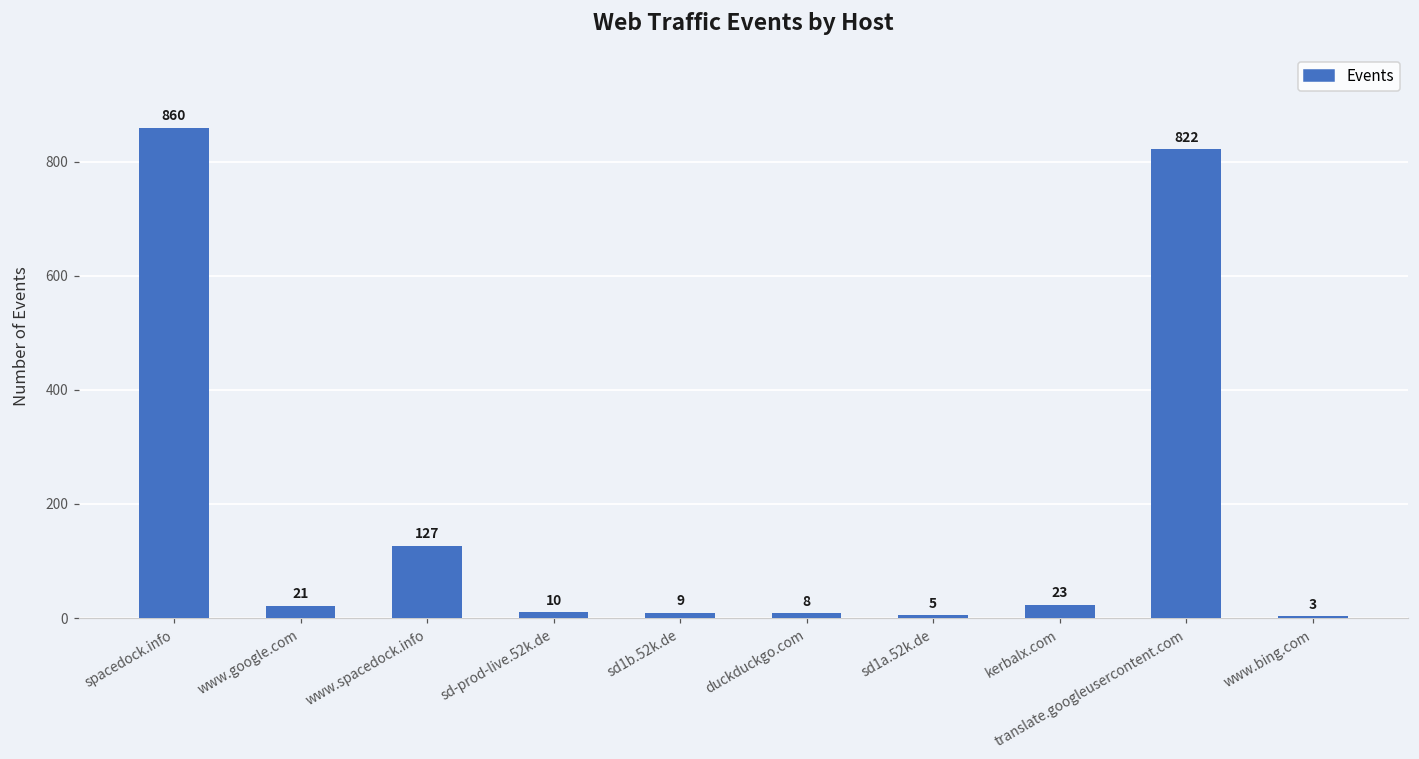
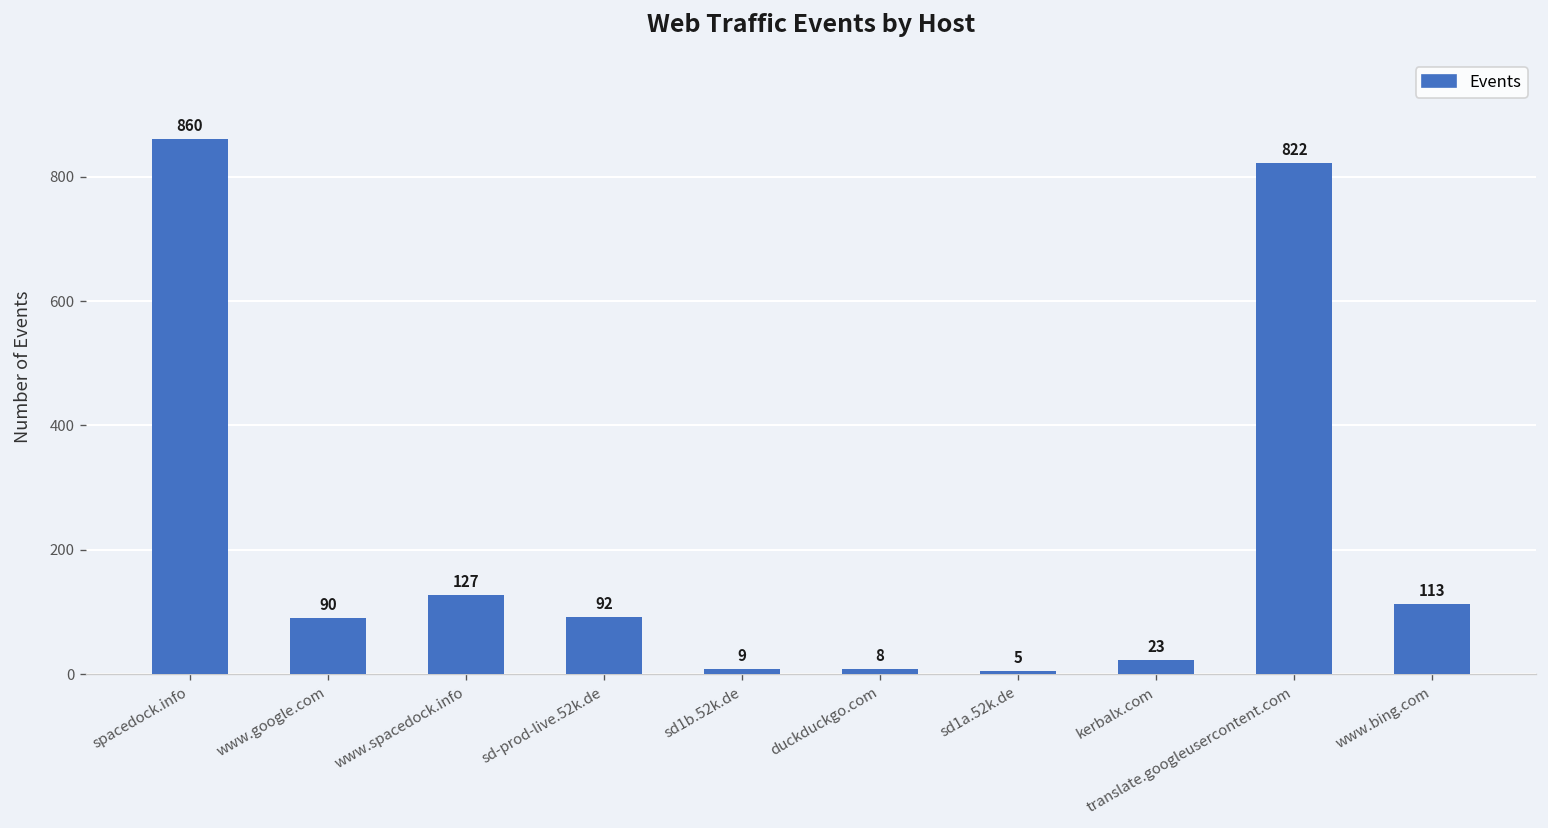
  {
    "spacedock.info": 860,
-   "www.google.com": 21,
+   "www.google.com": 90,
    "www.spacedock.info": 127,
-   "sd-prod-live.52k.de": 10,
+   "sd-prod-live.52k.de": 92,
    "sd1b.52k.de": 9,
    "duckduckgo.com": 8,
    "sd1a.52k.de": 5,
    "kerbalx.com": 23,
    "translate.googleusercontent.com": 822,
-   "www.bing.com": 3
+   "www.bing.com": 113
  }
